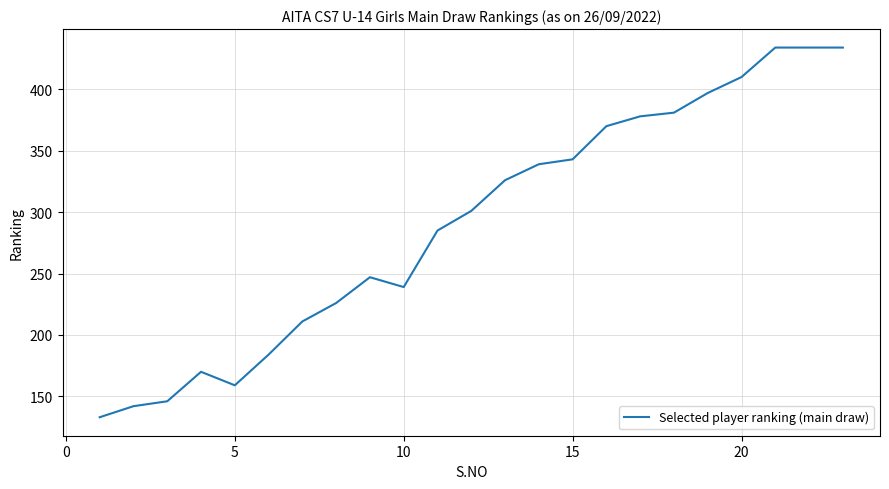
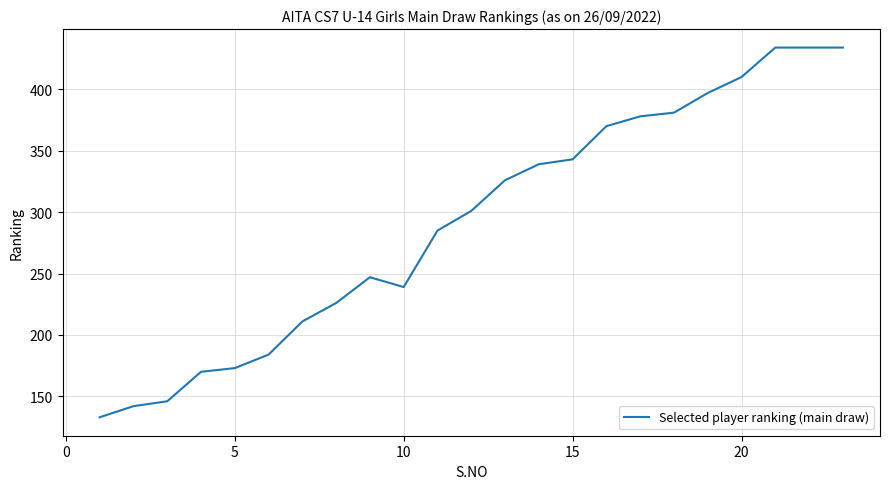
  {
-   "5": 159,
+   "5": 173,
    "10": 239,
    "15": 343,
    "20": 410
  }
